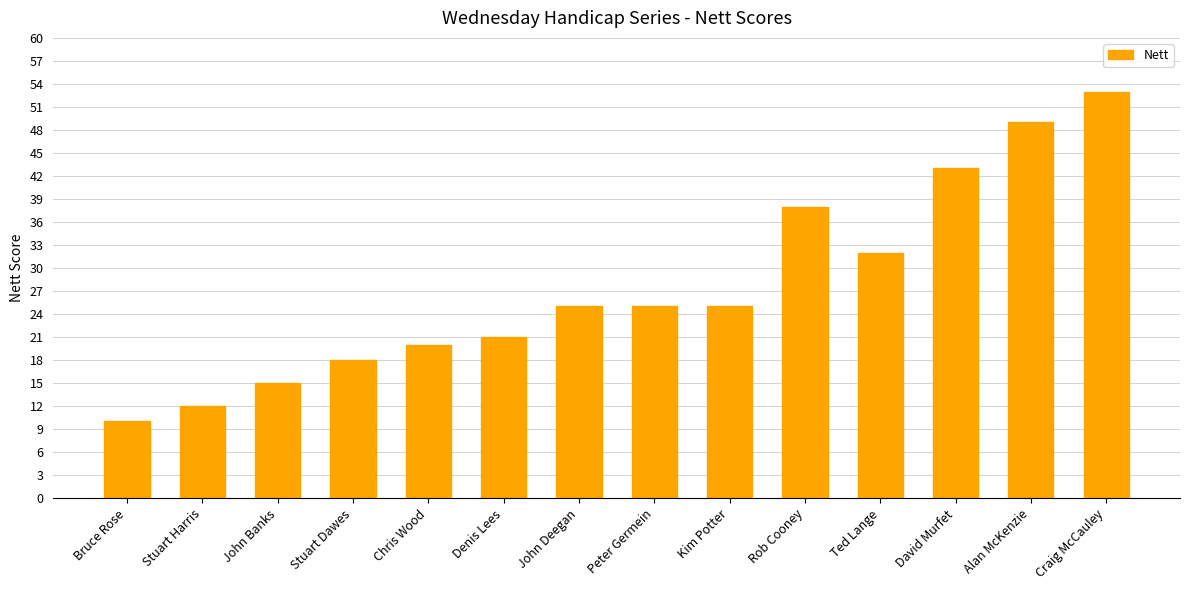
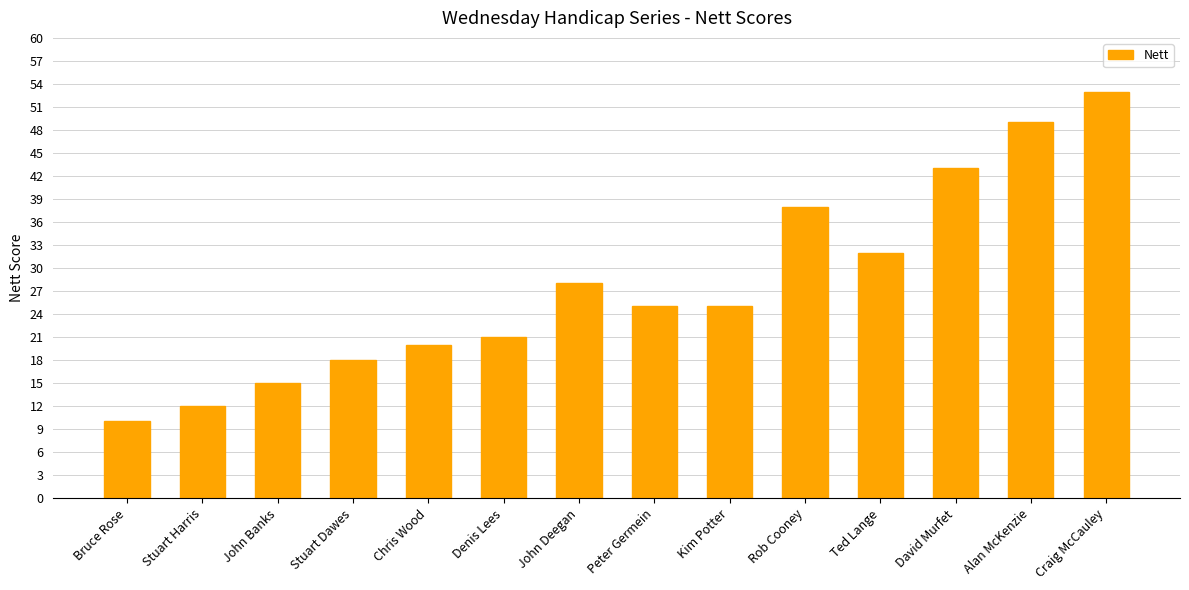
  {
    "Bruce Rose": 10,
    "Stuart Harris": 12,
    "John Banks": 15,
    "Stuart Dawes": 18,
    "Chris Wood": 20,
    "Denis Lees": 21,
-   "John Deegan": 25,
+   "John Deegan": 28,
    "Peter Germein": 25,
    "Kim Potter": 25,
    "Rob Cooney": 38,
    "Ted Lange": 32,
    "David Murfet": 43,
    "Alan McKenzie": 49,
    "Craig McCauley": 53
  }
